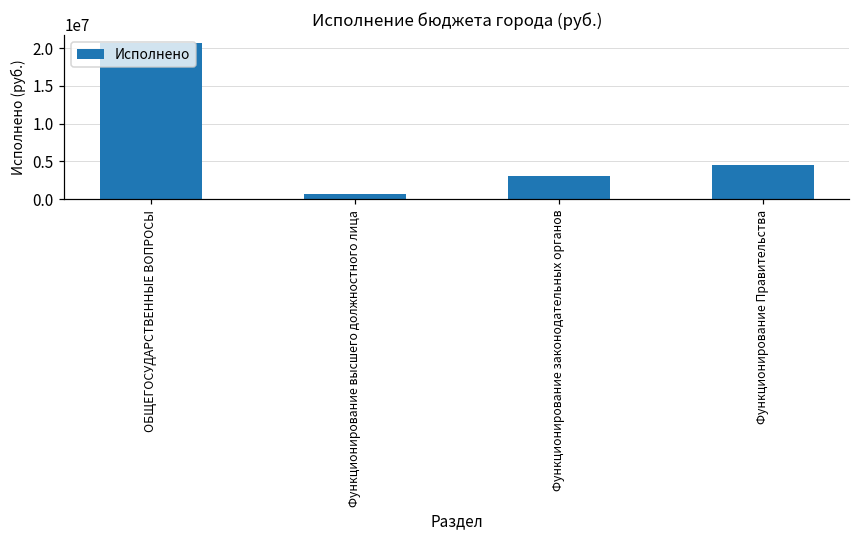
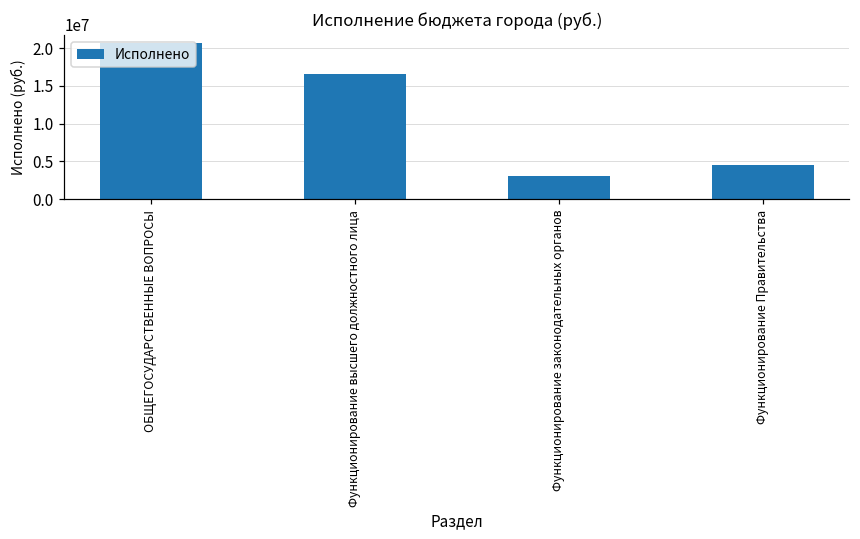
  {
-   "Функционирование высшего должностного лица": 1000000,
+   "Функционирование высшего должностного лица": 17000000,
    "Функционирование законодательных органов": 3000000,
    "Функционирование Правительства": 5000000
  }
